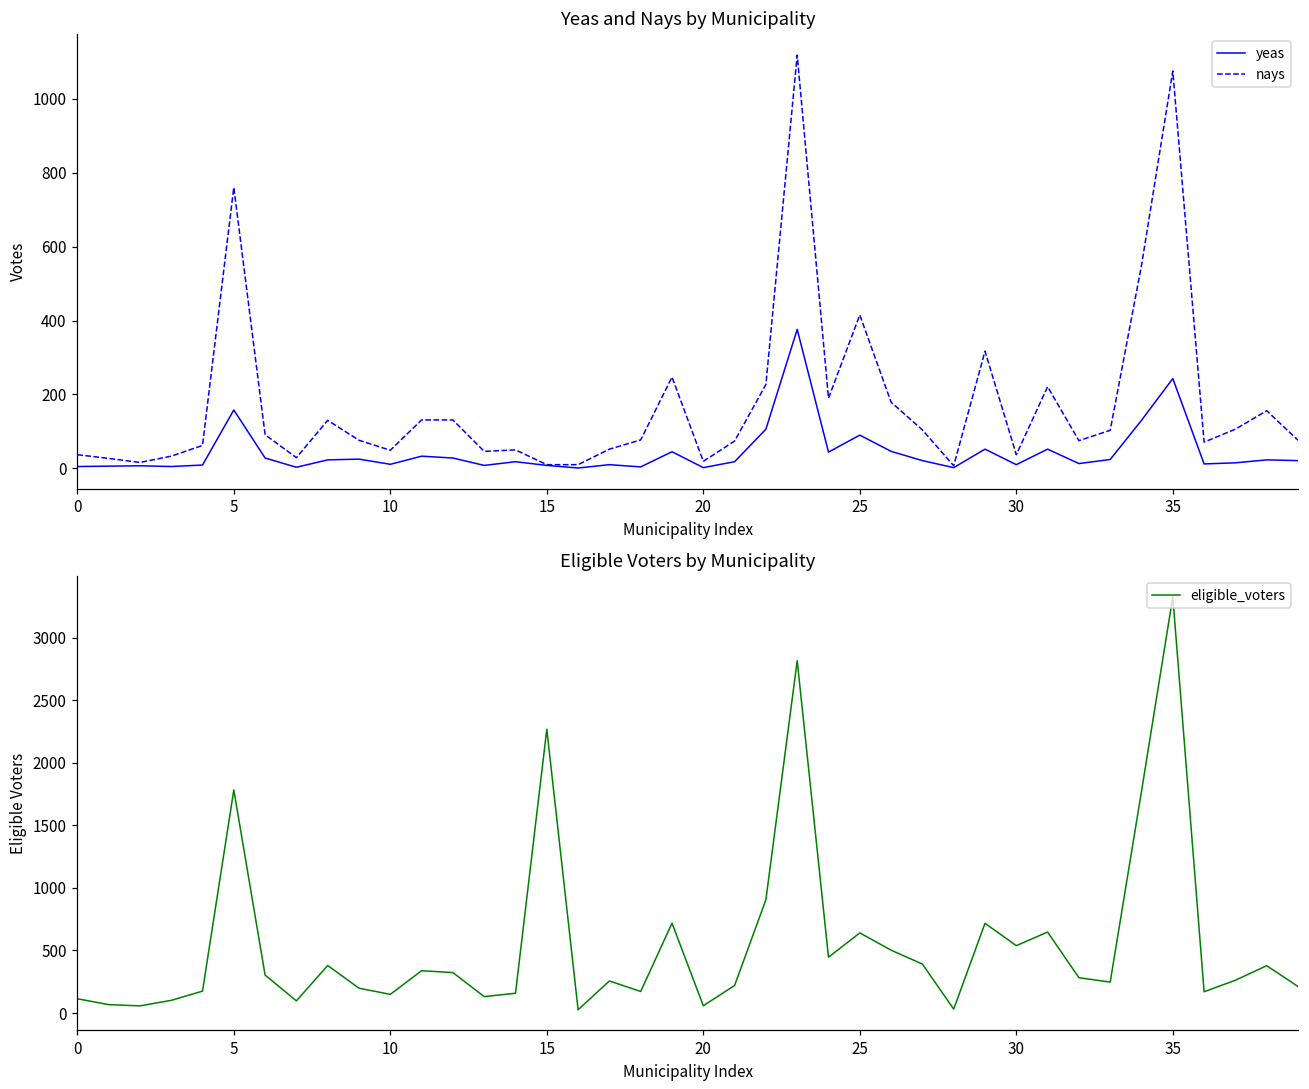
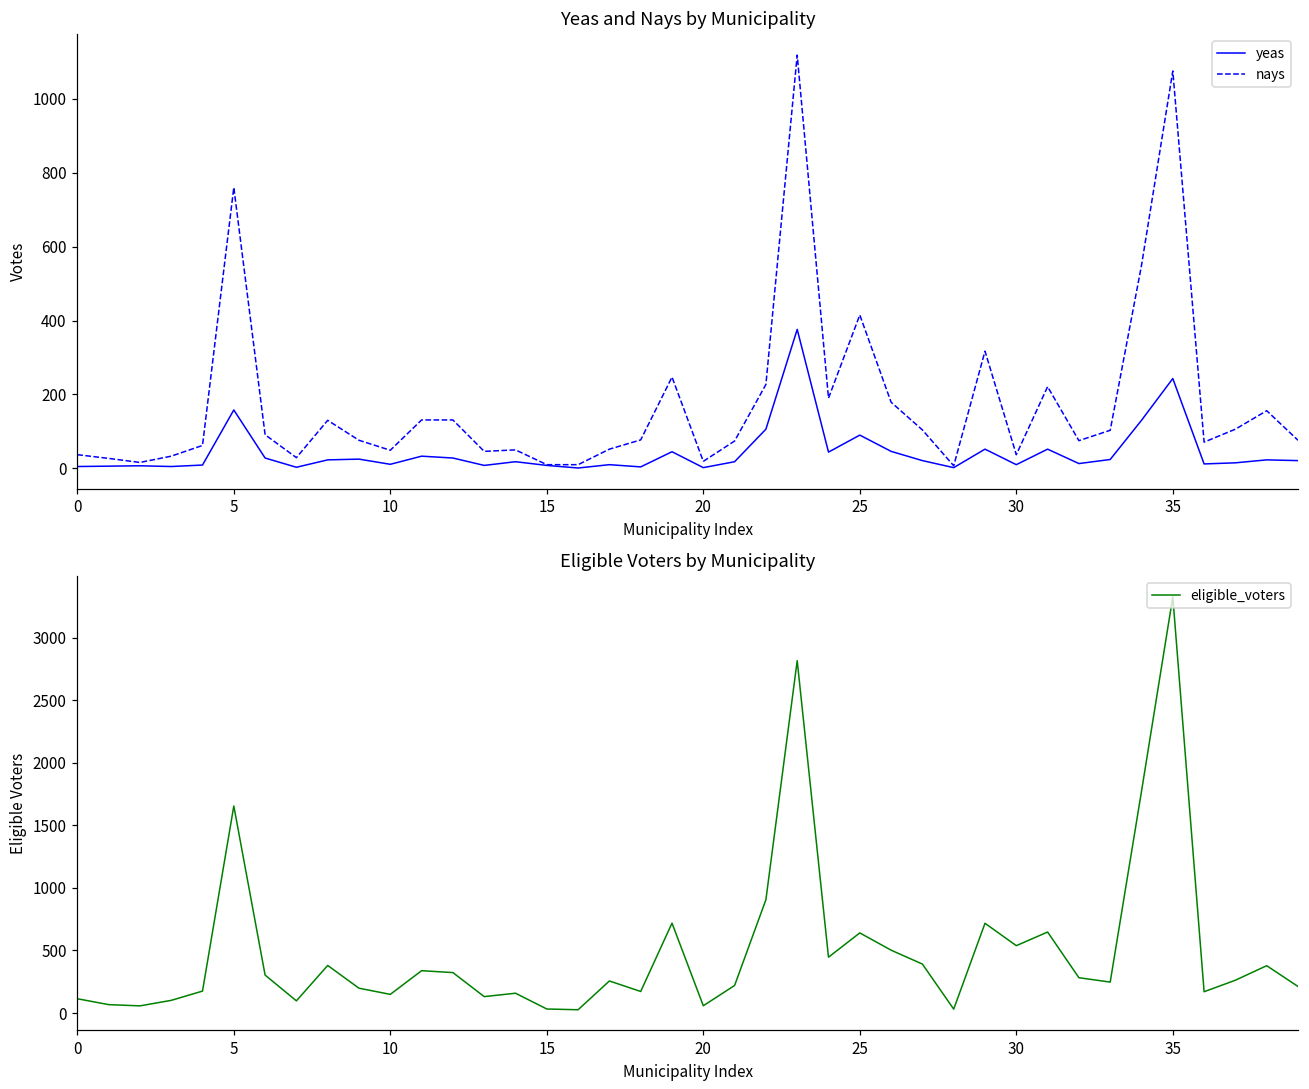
  {
    "Eligible Voters by Municipality": {
      "0": 110,
-     "5": 1780,
+     "5": 1650,
      "10": 150,
-     "15": 2270,
+     "15": 30,
      "20": 60,
      "25": 640,
      "30": 540
    }
  }
